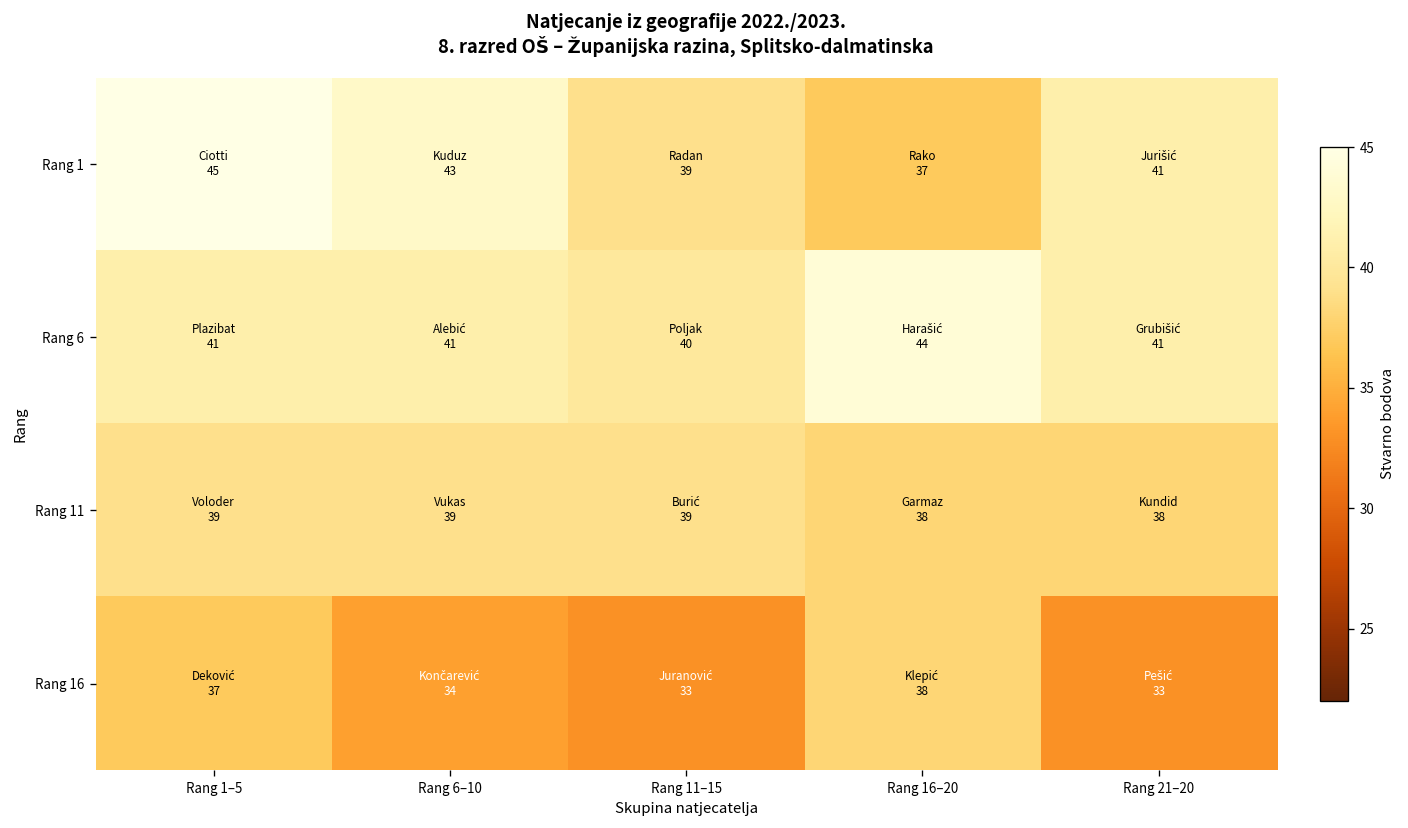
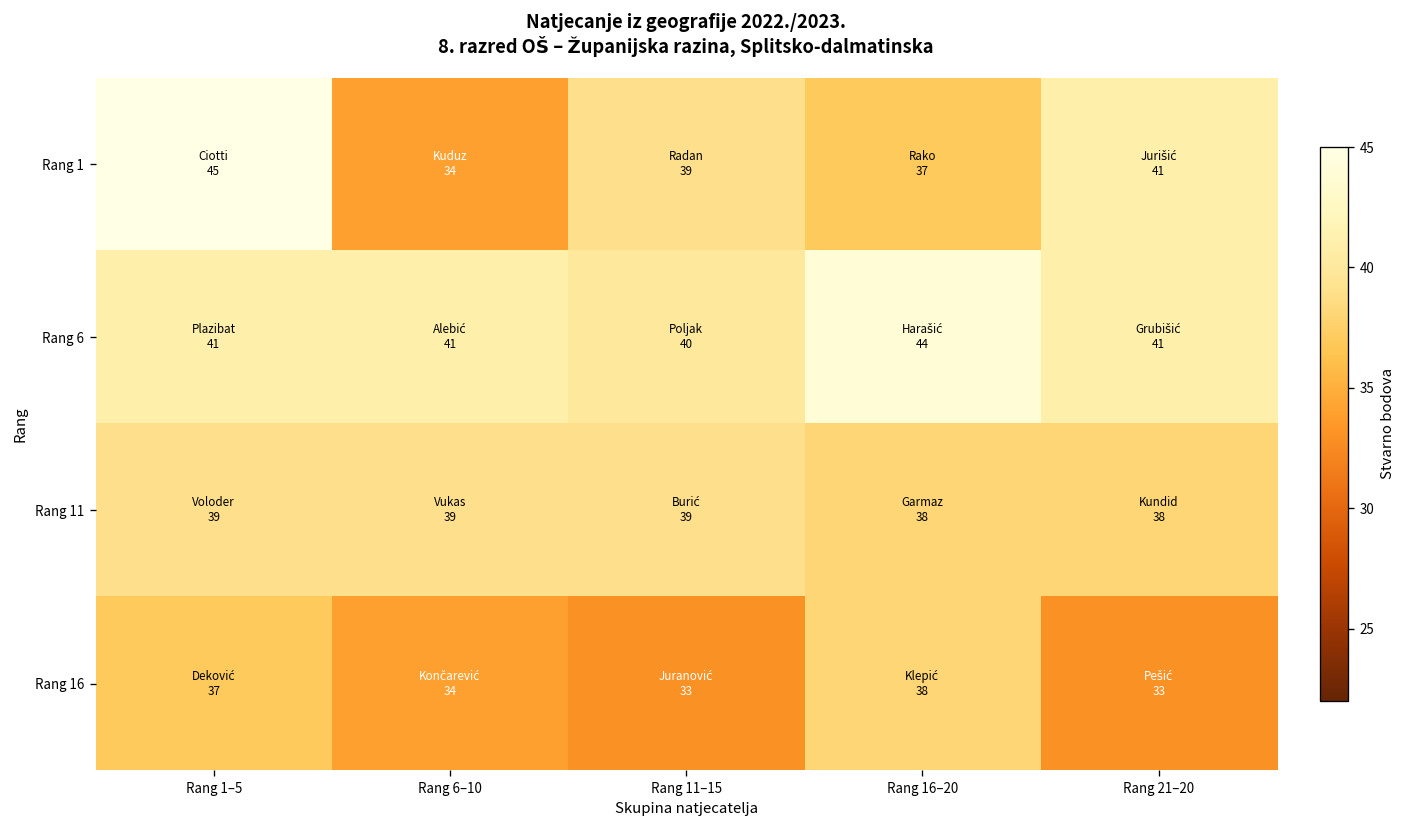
  {
    "Rang 1": {
      "Rang 1–5": 45,
-     "Rang 6–10": 43,
+     "Rang 6–10": 34,
      "Rang 11–15": 39,
      "Rang 16–20": 37,
      "Rang 21–20": 41
    },
    "Rang 6": {
      "Rang 1–5": 41,
      "Rang 6–10": 41,
      "Rang 11–15": 40,
      "Rang 16–20": 44,
      "Rang 21–20": 41
    },
    "Rang 11": {
      "Rang 1–5": 39,
      "Rang 6–10": 39,
      "Rang 11–15": 39,
      "Rang 16–20": 38,
      "Rang 21–20": 38
    },
    "Rang 16": {
      "Rang 1–5": 37,
      "Rang 6–10": 34,
      "Rang 11–15": 33,
      "Rang 16–20": 38,
      "Rang 21–20": 33
    }
  }
